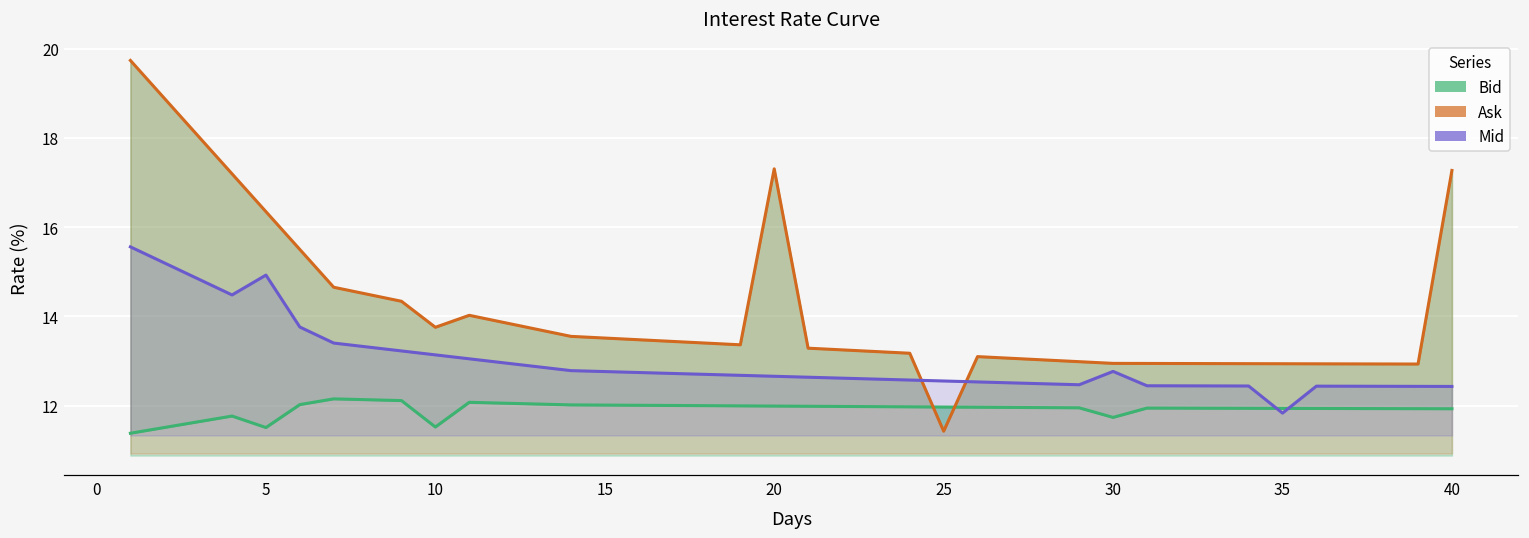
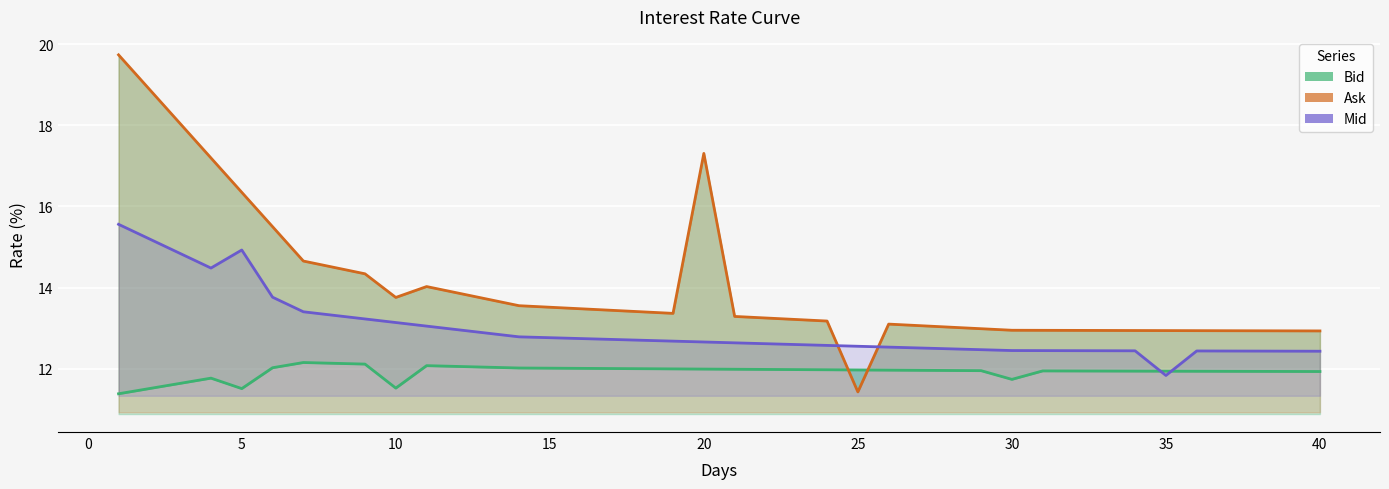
  {
    "Ask": {
      "25": 11.4,
-     "40": 17.3
+     "40": 12.9
    },
    "Mid": {
      "5": 14.9,
      "10": 13.1,
      "15": 12.8,
      "20": 12.7,
      "25": 12.6,
-     "30": 12.8,
+     "30": 12.5,
      "35": 11.8,
      "40": 12.4
    }
  }
